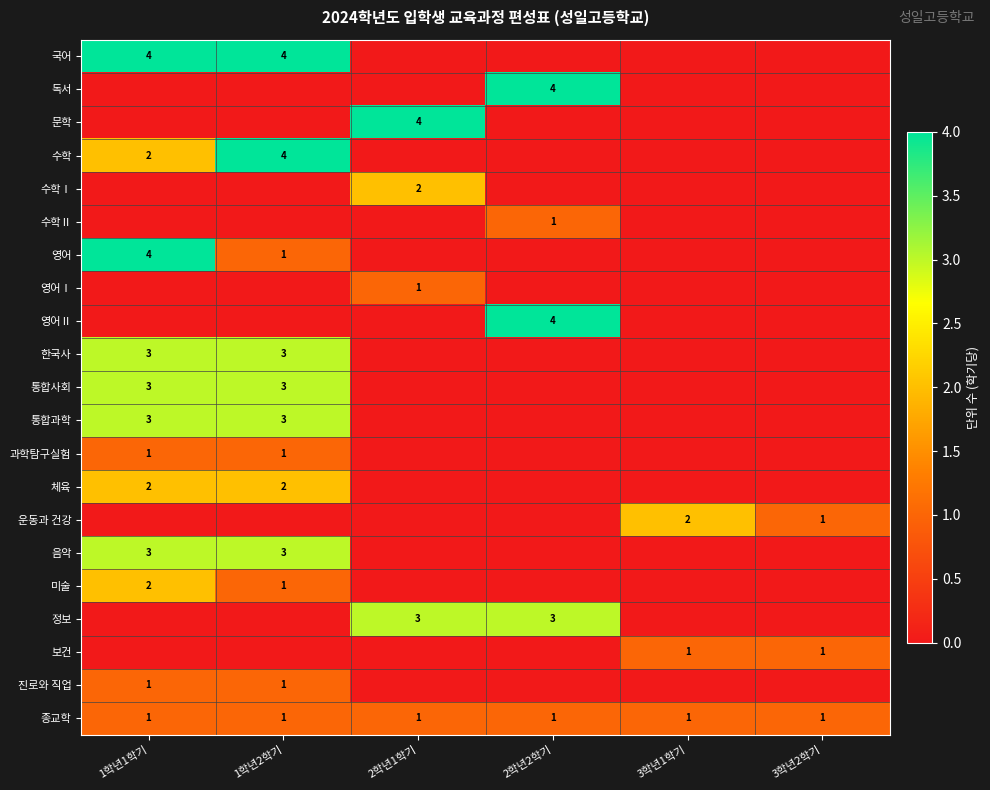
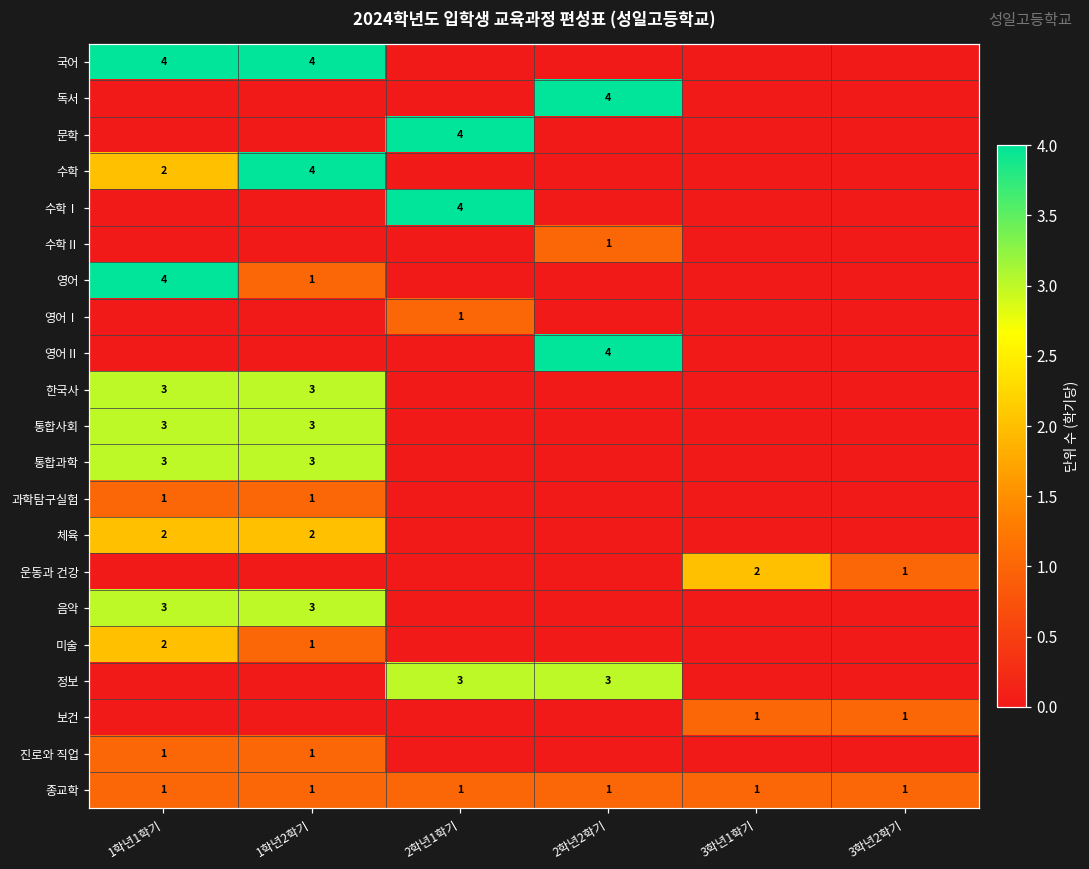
  {
    "국어": {
      "1학년1학기": 4,
      "1학년2학기": 4
    },
    "독서": {
      "2학년2학기": 4
    },
    "문학": {
      "2학년1학기": 4
    },
    "수학": {
      "1학년1학기": 2,
      "1학년2학기": 4
    },
    "수학Ⅰ": {
-     "2학년1학기": 2
+     "2학년1학기": 4
    },
    "수학Ⅱ": {
      "2학년2학기": 1
    },
    "영어": {
      "1학년1학기": 4,
      "1학년2학기": 1
    },
    "영어Ⅰ": {
      "2학년1학기": 1
    },
    "영어Ⅱ": {
      "2학년2학기": 4
    },
    "한국사": {
      "1학년1학기": 3,
      "1학년2학기": 3
    },
    "통합사회": {
      "1학년1학기": 3,
      "1학년2학기": 3
    },
    "통합과학": {
      "1학년1학기": 3,
      "1학년2학기": 3
    },
    "과학탐구실험": {
      "1학년1학기": 1,
      "1학년2학기": 1
    },
    "체육": {
      "1학년1학기": 2,
      "1학년2학기": 2
    },
    "운동과 건강": {
      "3학년1학기": 2,
      "3학년2학기": 1
    },
    "음악": {
      "1학년1학기": 3,
      "1학년2학기": 3
    },
    "미술": {
      "1학년1학기": 2,
      "1학년2학기": 1
    },
    "정보": {
      "2학년1학기": 3,
      "2학년2학기": 3
    },
    "보건": {
      "3학년1학기": 1,
      "3학년2학기": 1
    },
    "진로와 직업": {
      "1학년1학기": 1,
      "1학년2학기": 1
    },
    "종교학": {
      "1학년1학기": 1,
      "1학년2학기": 1,
      "2학년1학기": 1,
      "2학년2학기": 1,
      "3학년1학기": 1,
      "3학년2학기": 1
    }
  }
